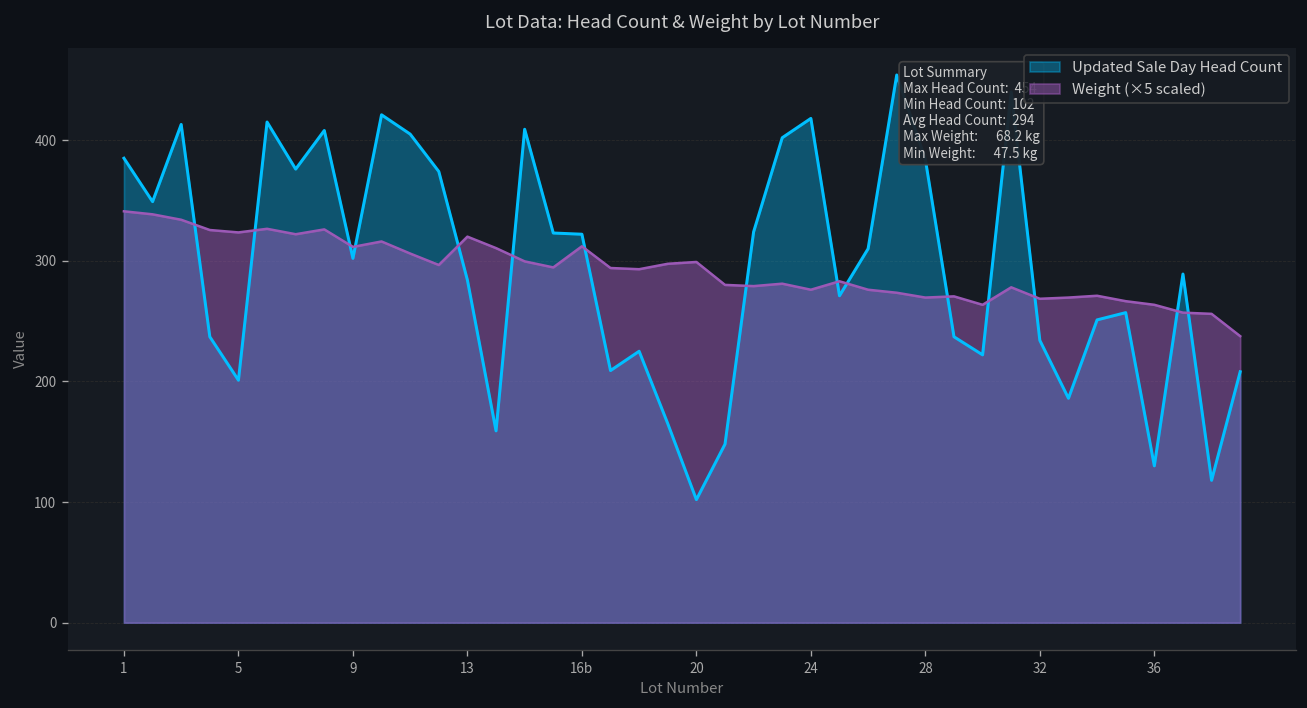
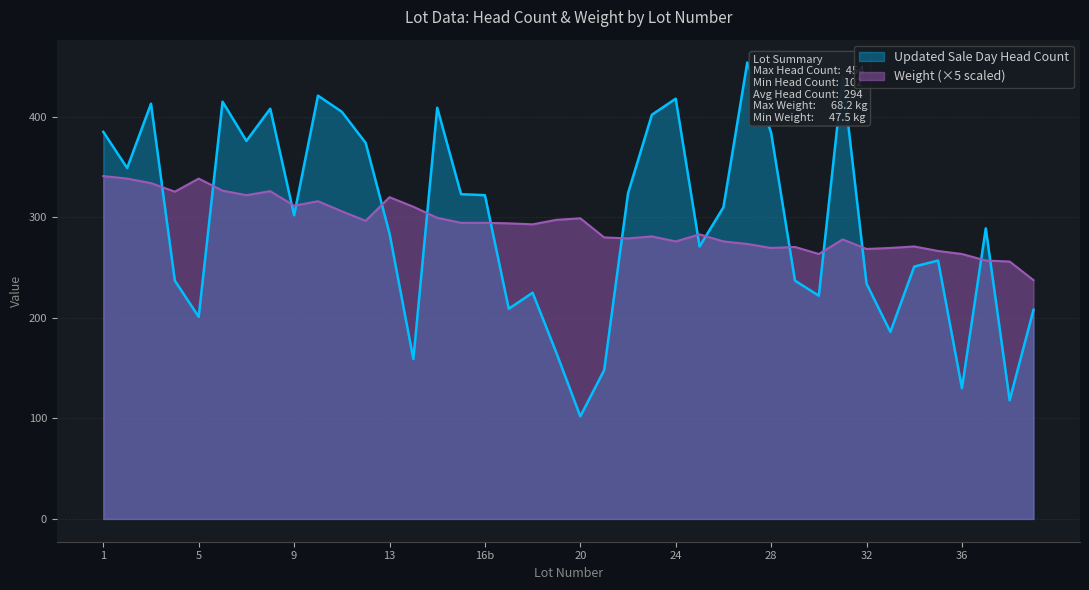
  {
    "Updated Sale Day Head Count": {
      "1": 385,
      "5": 201,
      "9": 302,
      "13": 284,
      "16b": 322,
      "20": 102,
      "24": 418,
      "28": 384,
      "32": 234,
      "36": 130
    },
    "Weight (×5 scaled)": {
      "1": 341,
-     "5": 324,
+     "5": 339,
      "9": 312,
      "13": 320,
-     "16b": 312,
+     "16b": 295,
      "20": 299,
      "24": 276,
      "28": 270,
      "32": 269,
      "36": 264
    }
  }
